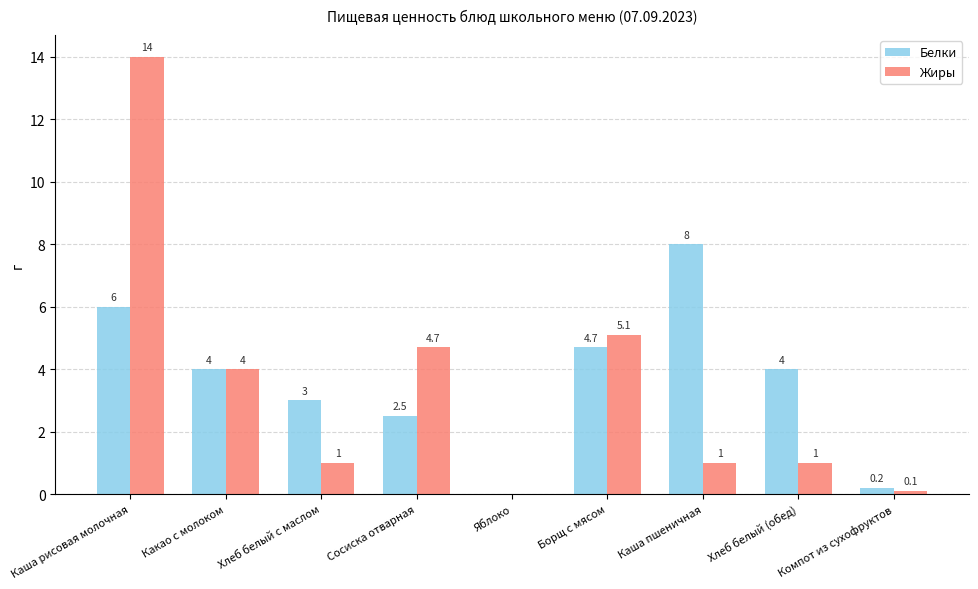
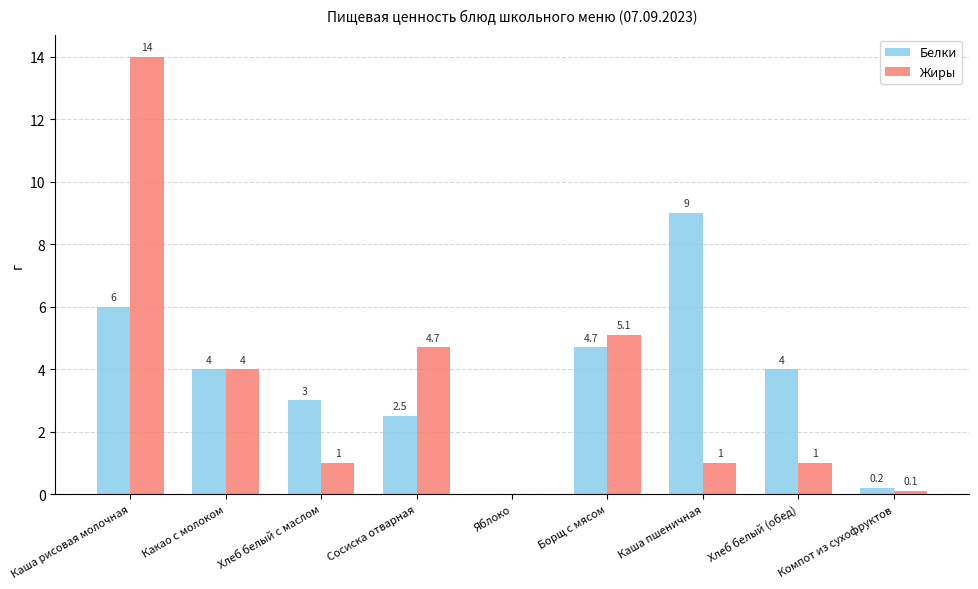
  {
    "Белки": {
      "Каша рисовая молочная": 6,
      "Какао с молоком": 4,
      "Хлеб белый с маслом": 3,
      "Сосиска отварная": 2.5,
      "Борщ с мясом": 4.7,
-     "Каша пшеничная": 8,
+     "Каша пшеничная": 9,
      "Хлеб белый (обед)": 4,
      "Компот из сухофруктов": 0.2
    },
    "Жиры": {
      "Каша рисовая молочная": 14,
      "Какао с молоком": 4,
      "Хлеб белый с маслом": 1,
      "Сосиска отварная": 4.7,
      "Борщ с мясом": 5.1,
      "Каша пшеничная": 1,
      "Хлеб белый (обед)": 1,
      "Компот из сухофруктов": 0.1
    }
  }
